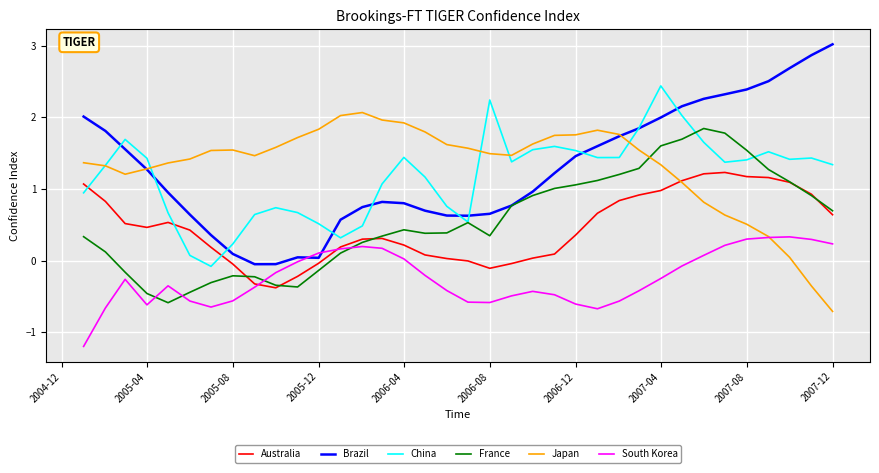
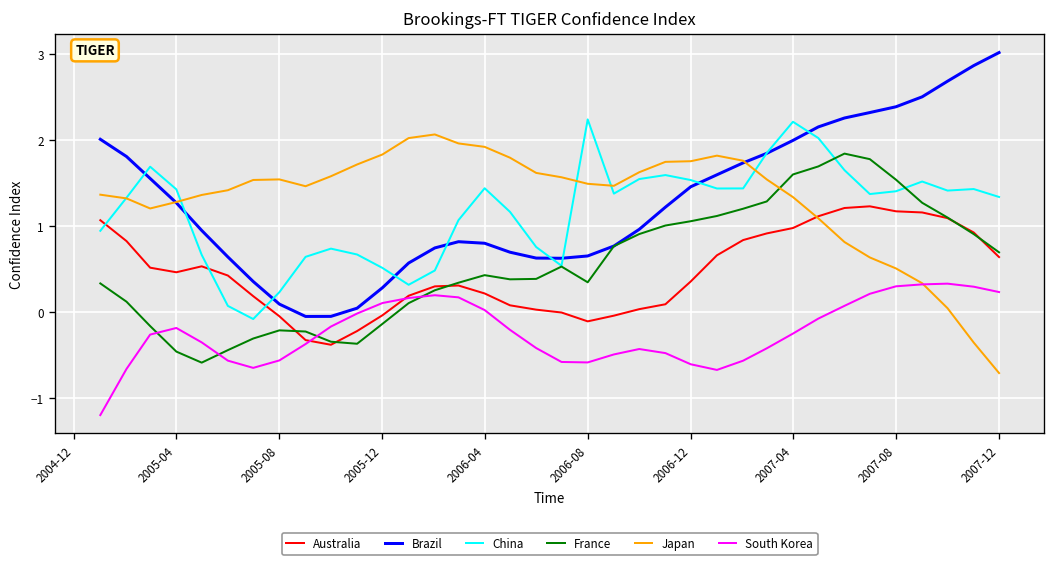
  {
    "Australia": {
      "2005-04": 0.5,
      "2005-08": 0.0,
      "2005-12": 0.0,
      "2006-04": 0.2,
      "2006-08": -0.1,
      "2006-12": 0.4,
      "2007-04": 1.0,
      "2007-08": 1.2,
      "2007-12": 0.6
    },
    "Brazil": {
      "2005-08": 0.1,
-     "2005-12": 0.0,
+     "2005-12": 0.3,
      "2006-04": 0.8,
      "2006-08": 0.7,
      "2006-12": 1.5,
      "2007-04": 2.0,
      "2007-08": 2.4,
      "2007-12": 3.0
    },
    "China": {
      "2005-04": 1.4,
      "2005-08": 0.2,
      "2005-12": 0.5,
      "2006-04": 1.4,
      "2006-08": 2.2,
      "2006-12": 1.5,
-     "2007-04": 2.4,
+     "2007-04": 2.2,
      "2007-08": 1.4,
      "2007-12": 1.3
    },
    "France": {
      "2005-04": -0.5,
      "2005-08": -0.2,
      "2005-12": -0.1,
      "2006-04": 0.4,
      "2006-08": 0.3,
      "2006-12": 1.1,
      "2007-04": 1.6,
      "2007-08": 1.5,
      "2007-12": 0.7
    },
    "Japan": {
      "2005-08": 1.5,
      "2005-12": 1.8,
      "2006-04": 1.9,
      "2006-08": 1.5,
      "2006-12": 1.8,
      "2007-04": 1.3,
      "2007-08": 0.5,
      "2007-12": -0.7
    },
    "South Korea": {
-     "2005-04": -0.6,
+     "2005-04": -0.2,
      "2005-08": -0.6,
      "2005-12": 0.1,
      "2006-04": 0.0,
      "2006-08": -0.6,
      "2006-12": -0.6,
      "2007-04": -0.3,
      "2007-08": 0.3,
      "2007-12": 0.2
    }
  }
